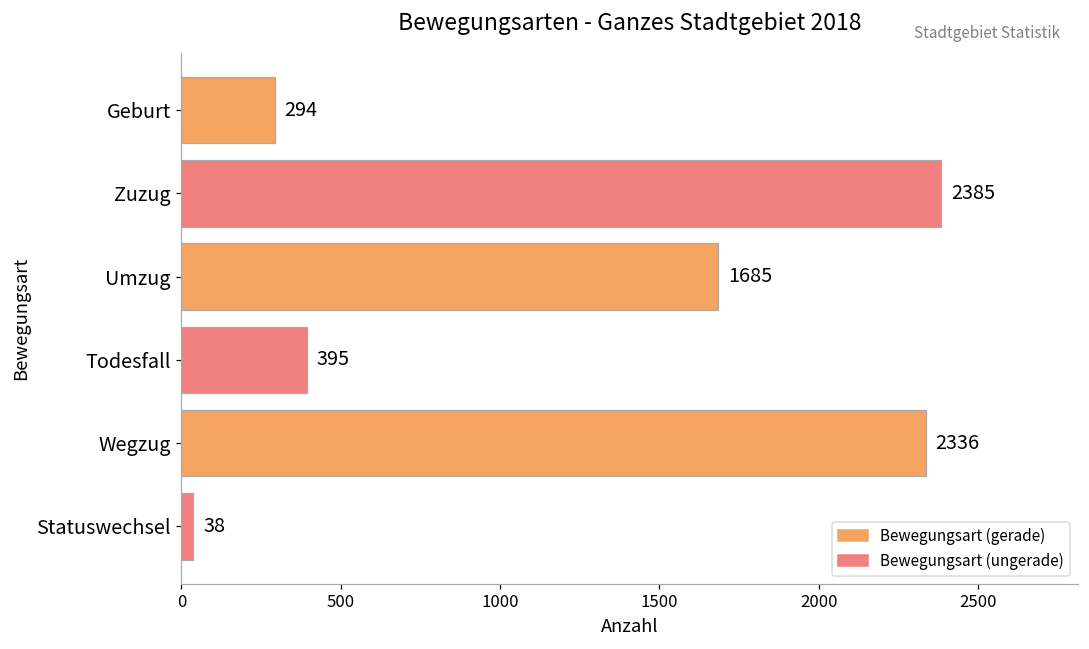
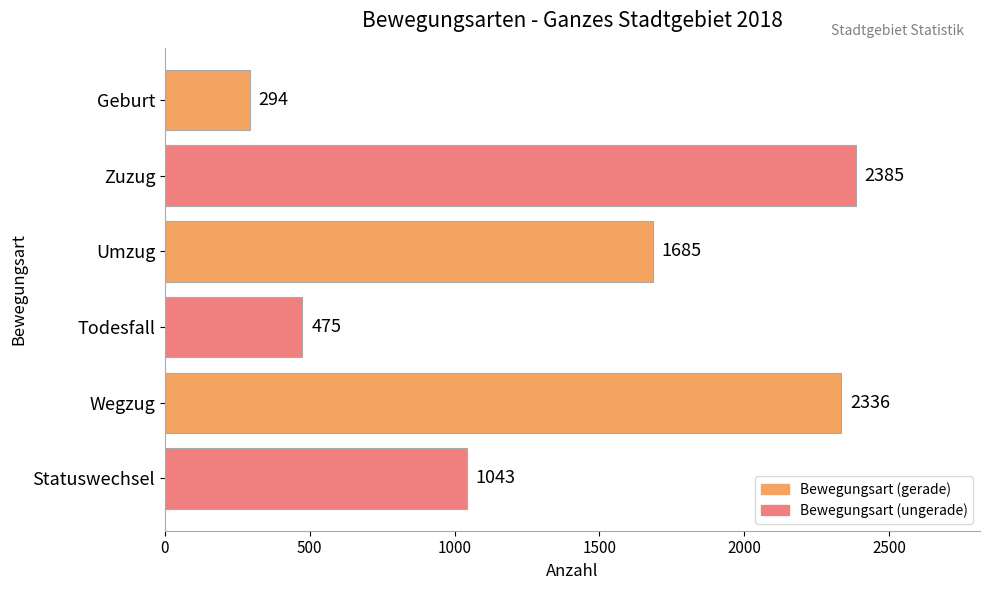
  {
    "Geburt": 294,
    "Zuzug": 2385,
    "Umzug": 1685,
-   "Todesfall": 395,
+   "Todesfall": 475,
    "Wegzug": 2336,
-   "Statuswechsel": 38
+   "Statuswechsel": 1043
  }
